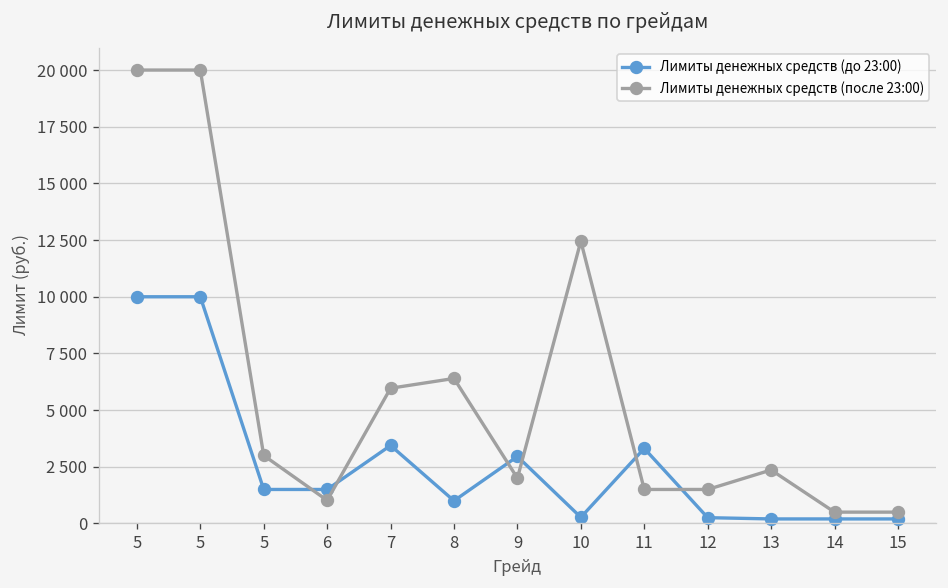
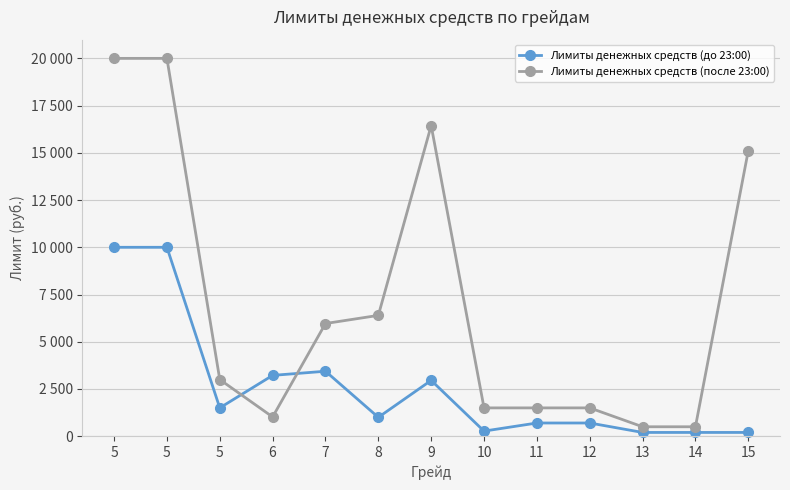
  {
    "Лимиты денежных средств (до 23:00)": {
-     "6": 1500,
+     "6": 3200,
      "7": 3400,
      "8": 1000,
      "9": 3000,
      "10": 300,
-     "11": 3300,
-     "12": 300,
+     "11": 700,
+     "12": 700,
      "13": 200,
      "14": 200,
      "15": 200
    },
    "Лимиты денежных средств (после 23:00)": {
      "6": 1000,
      "7": 6000,
      "8": 6400,
-     "9": 2000,
-     "10": 12500,
+     "9": 16400,
+     "10": 1500,
      "11": 1500,
      "12": 1500,
-     "13": 2400,
+     "13": 500,
      "14": 500,
-     "15": 500
+     "15": 15100
    }
  }
